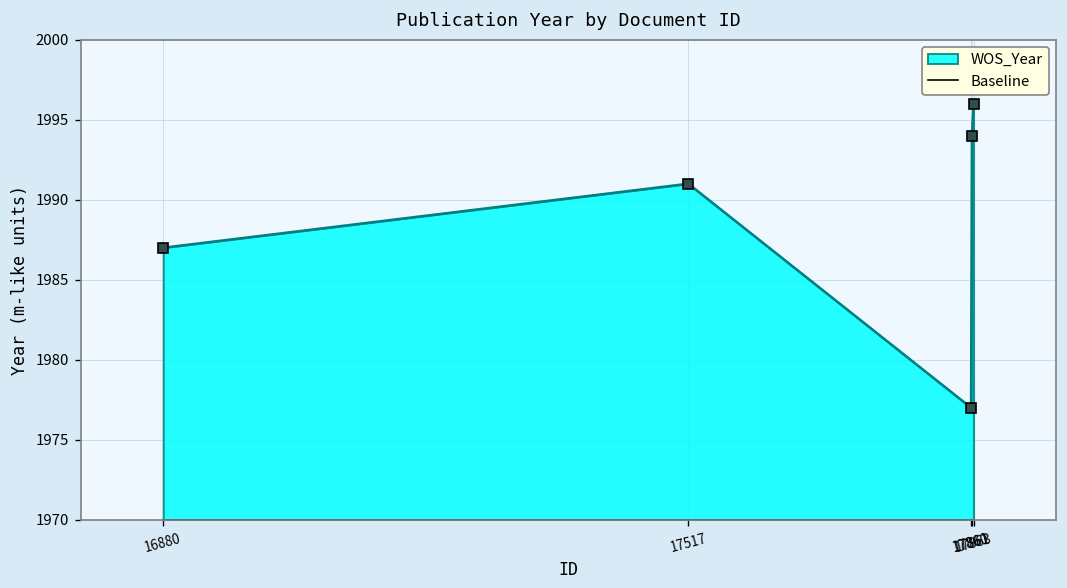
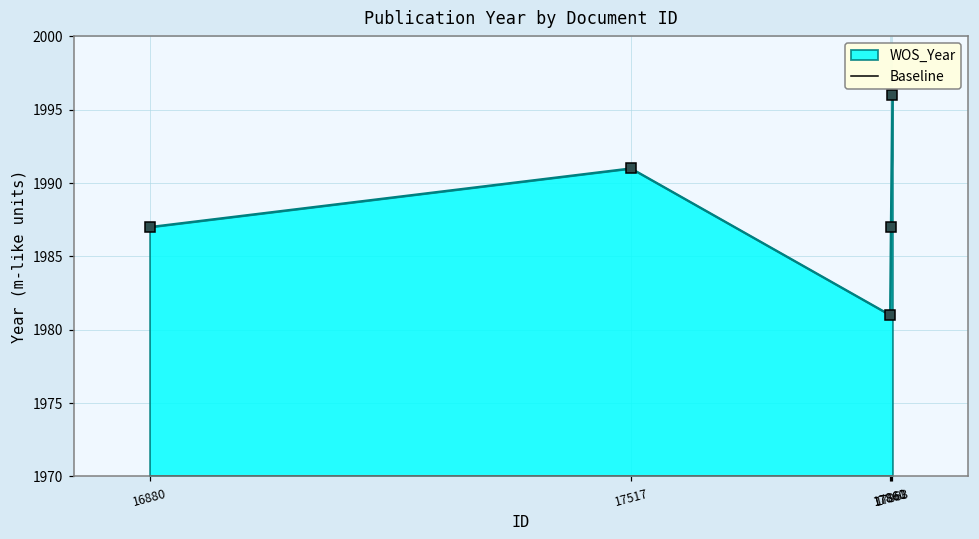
  {
    "Baseline": {
      "16880": 1970,
      "17517": 1970,
      "17860": 1970,
      "17861": 1970,
      "17863": 1970
    },
    "WOS_Year": {
      "16880": 1987,
      "17517": 1991,
-     "17860": 1977,
-     "17861": 1994,
+     "17860": 1981,
+     "17861": 1987,
      "17863": 1996
    }
  }
